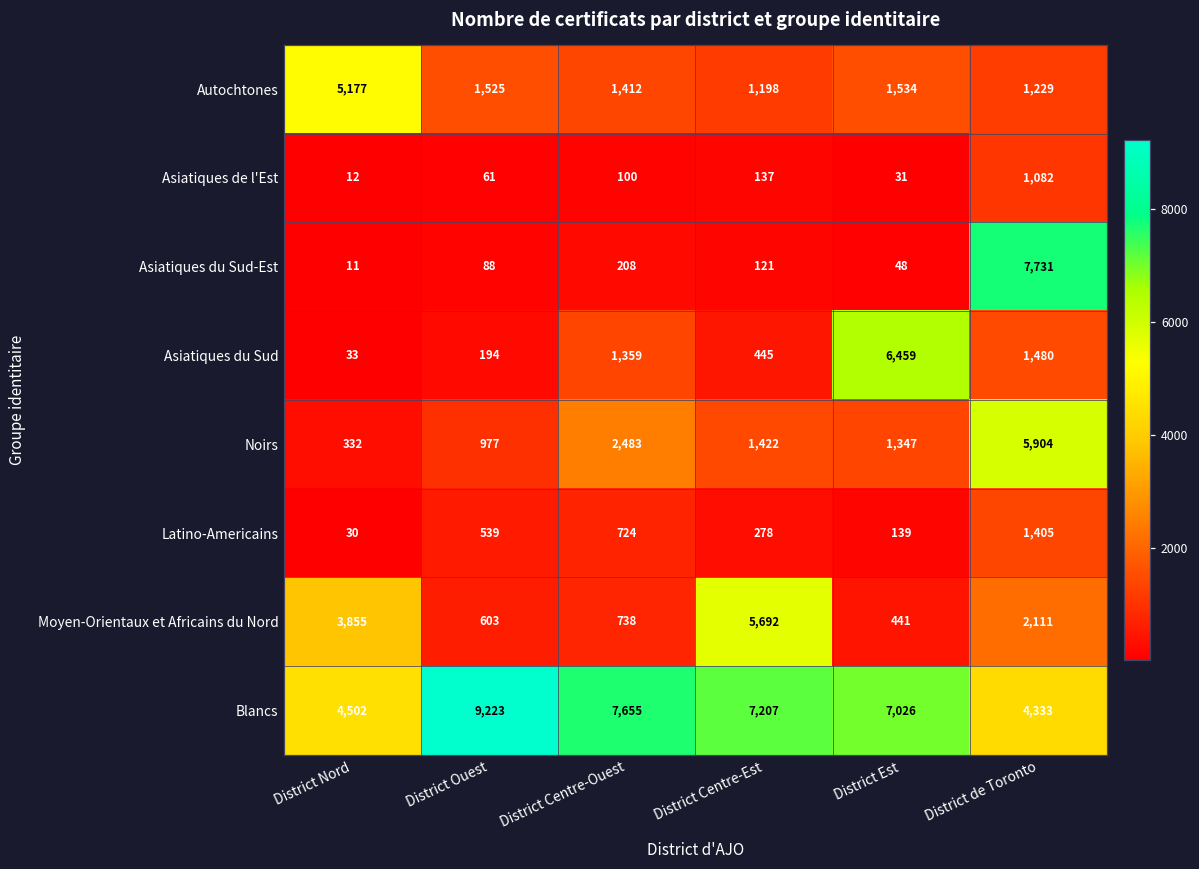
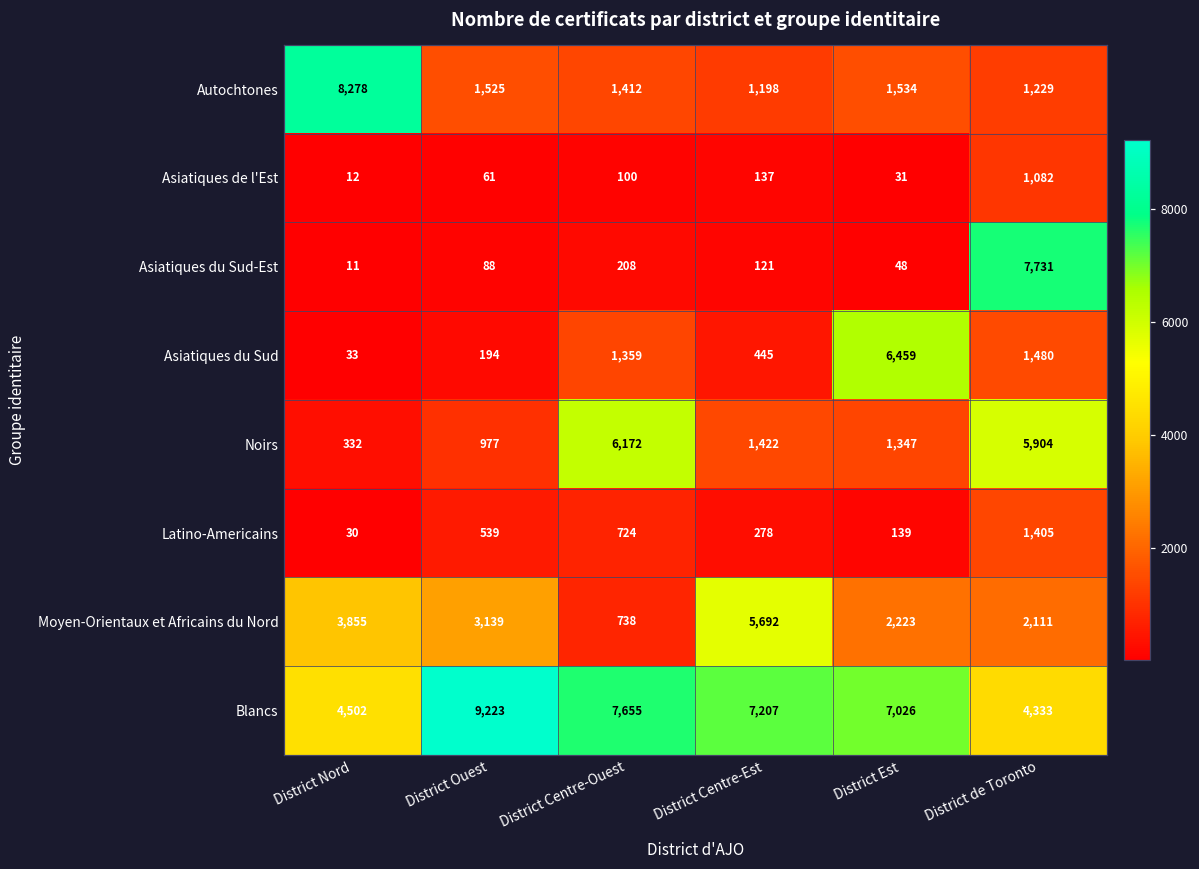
  {
    "Autochtones": {
-     "District Nord": "5,177",
+     "District Nord": "8,278",
      "District Ouest": "1,525",
      "District Centre-Ouest": "1,412",
      "District Centre-Est": "1,198",
      "District Est": "1,534",
      "District de Toronto": "1,229"
    },
    "Asiatiques de l'Est": {
      "District Nord": "12",
      "District Ouest": "61",
      "District Centre-Ouest": "100",
      "District Centre-Est": "137",
      "District Est": "31",
      "District de Toronto": "1,082"
    },
    "Asiatiques du Sud-Est": {
      "District Nord": "11",
      "District Ouest": "88",
      "District Centre-Ouest": "208",
      "District Centre-Est": "121",
      "District Est": "48",
      "District de Toronto": "7,731"
    },
    "Asiatiques du Sud": {
      "District Nord": "33",
      "District Ouest": "194",
      "District Centre-Ouest": "1,359",
      "District Centre-Est": "445",
      "District Est": "6,459",
      "District de Toronto": "1,480"
    },
    "Noirs": {
      "District Nord": "332",
      "District Ouest": "977",
-     "District Centre-Ouest": "2,483",
+     "District Centre-Ouest": "6,172",
      "District Centre-Est": "1,422",
      "District Est": "1,347",
      "District de Toronto": "5,904"
    },
    "Latino-Americains": {
      "District Nord": "30",
      "District Ouest": "539",
      "District Centre-Ouest": "724",
      "District Centre-Est": "278",
      "District Est": "139",
      "District de Toronto": "1,405"
    },
    "Moyen-Orientaux et Africains du Nord": {
      "District Nord": "3,855",
-     "District Ouest": "603",
+     "District Ouest": "3,139",
      "District Centre-Ouest": "738",
      "District Centre-Est": "5,692",
-     "District Est": "441",
+     "District Est": "2,223",
      "District de Toronto": "2,111"
    },
    "Blancs": {
      "District Nord": "4,502",
      "District Ouest": "9,223",
      "District Centre-Ouest": "7,655",
      "District Centre-Est": "7,207",
      "District Est": "7,026",
      "District de Toronto": "4,333"
    }
  }
